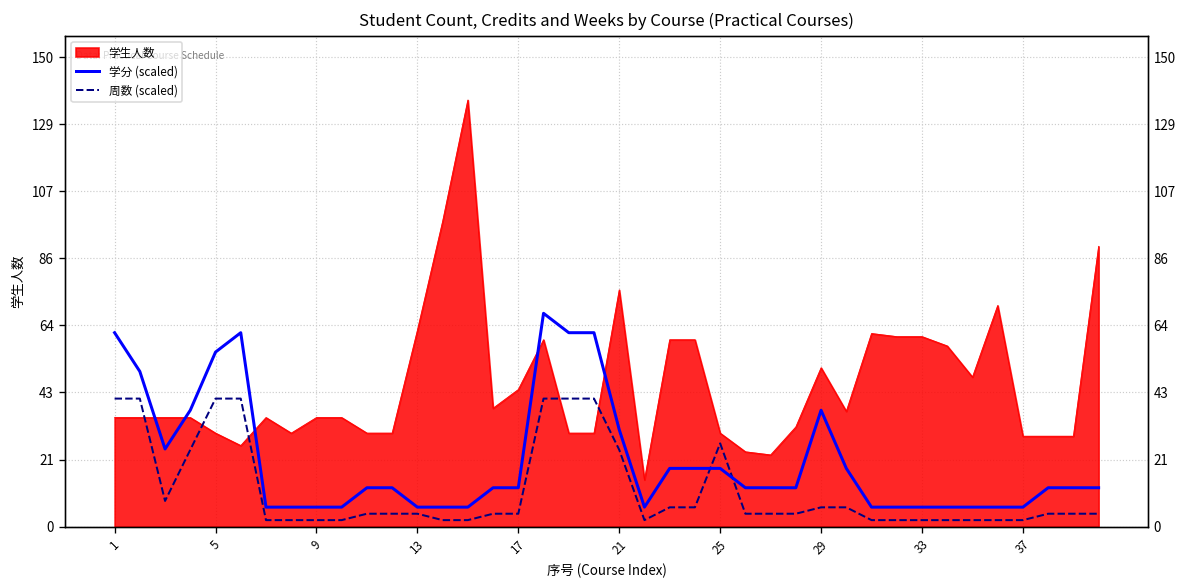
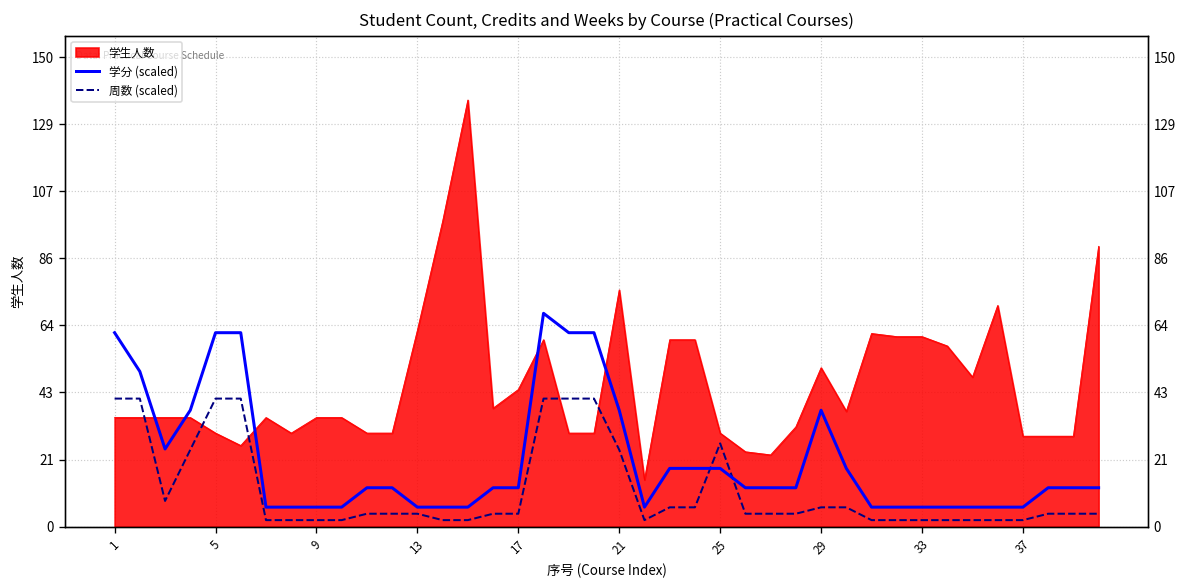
  {
    "学生人数": {
      "1": 35,
      "5": 30,
      "9": 35,
      "13": 63,
      "17": 44,
      "21": 76,
      "25": 30,
      "29": 51,
      "33": 61,
      "37": 29
    },
    "学分 (scaled)": {
      "1": 62,
-     "5": 56,
+     "5": 62,
      "9": 6,
      "13": 6,
      "17": 12,
-     "21": 31,
+     "21": 37,
      "25": 19,
      "29": 37,
      "33": 6,
      "37": 6
    },
    "周数 (scaled)": {
      "1": 41,
      "5": 41,
      "9": 2,
      "13": 4,
      "17": 4,
      "21": 25,
      "25": 27,
      "29": 6,
      "33": 2,
      "37": 2
    }
  }
